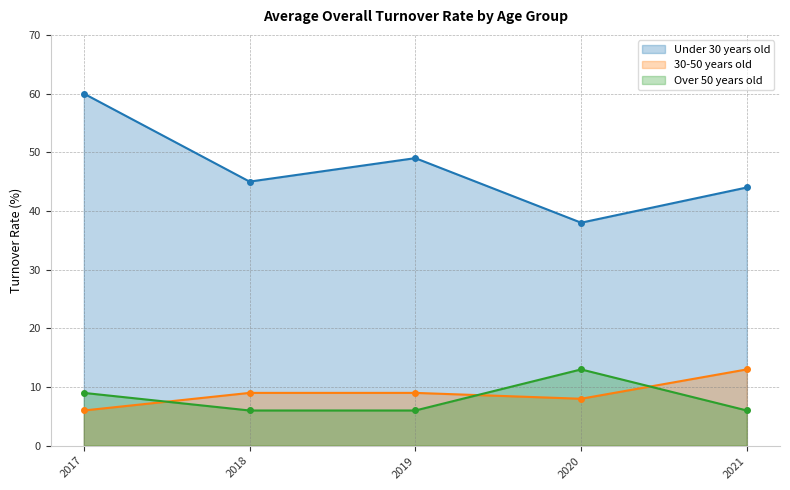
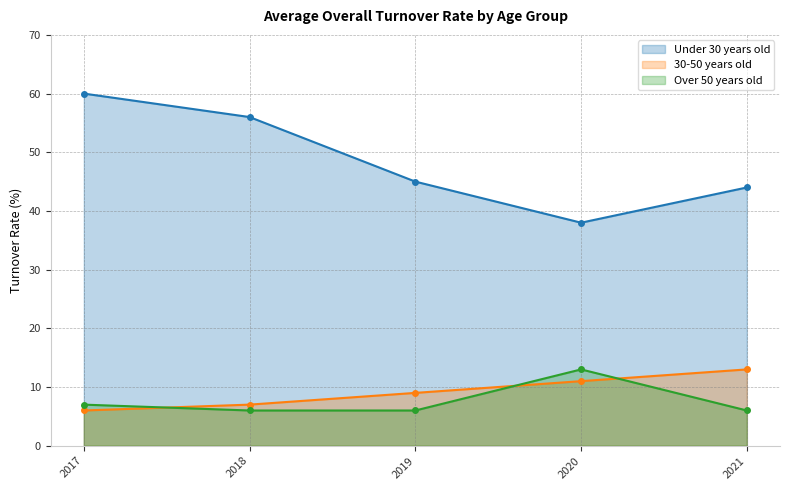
  {
    "Under 30 years old": {
      "2017": 60,
-     "2018": 45,
-     "2019": 49,
+     "2018": 56,
+     "2019": 45,
      "2020": 38,
      "2021": 44
    },
    "30-50 years old": {
      "2017": 6,
-     "2018": 9,
+     "2018": 7,
      "2019": 9,
-     "2020": 8,
+     "2020": 11,
      "2021": 13
    },
    "Over 50 years old": {
-     "2017": 9,
+     "2017": 7,
      "2018": 6,
      "2019": 6,
      "2020": 13,
      "2021": 6
    }
  }
